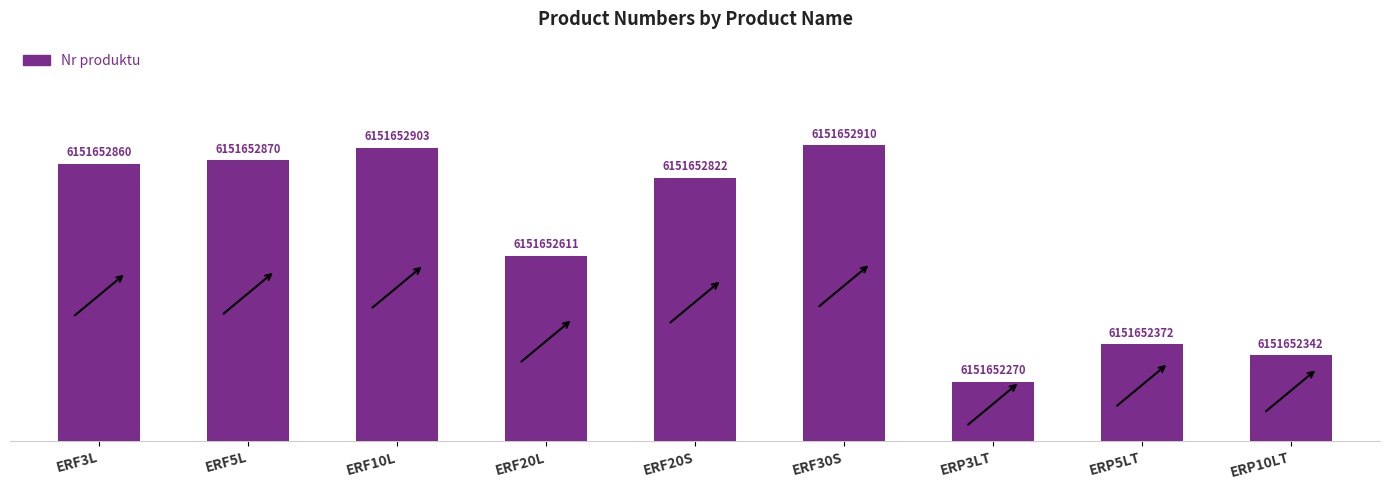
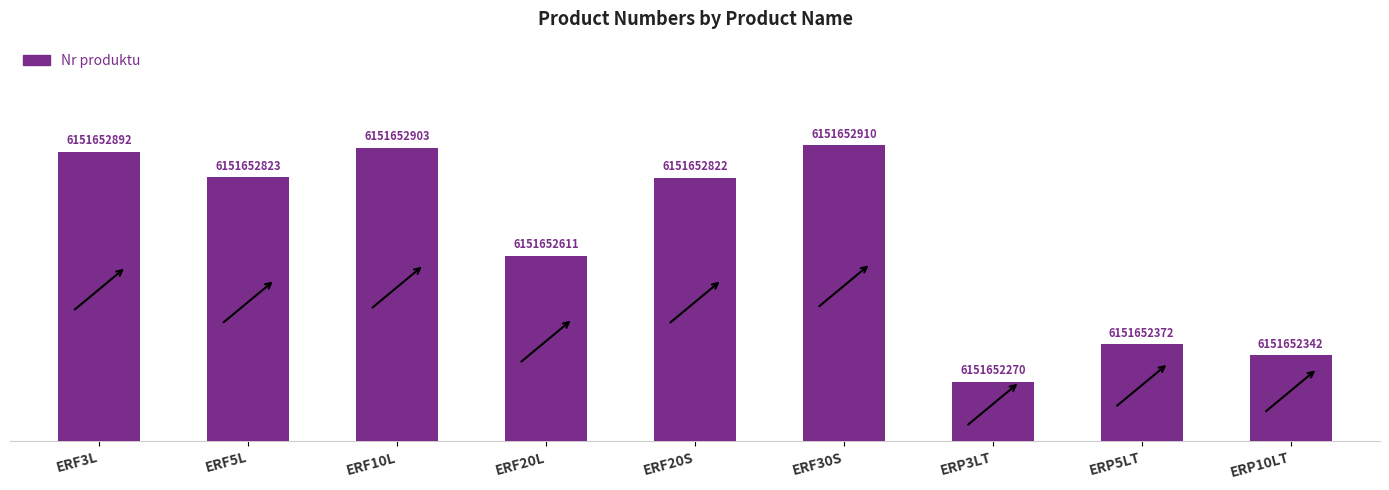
  {
-   "ERF3L": 6151652860,
-   "ERF5L": 6151652870
+   "ERF3L": 6151652892,
+   "ERF5L": 6151652823
  }
